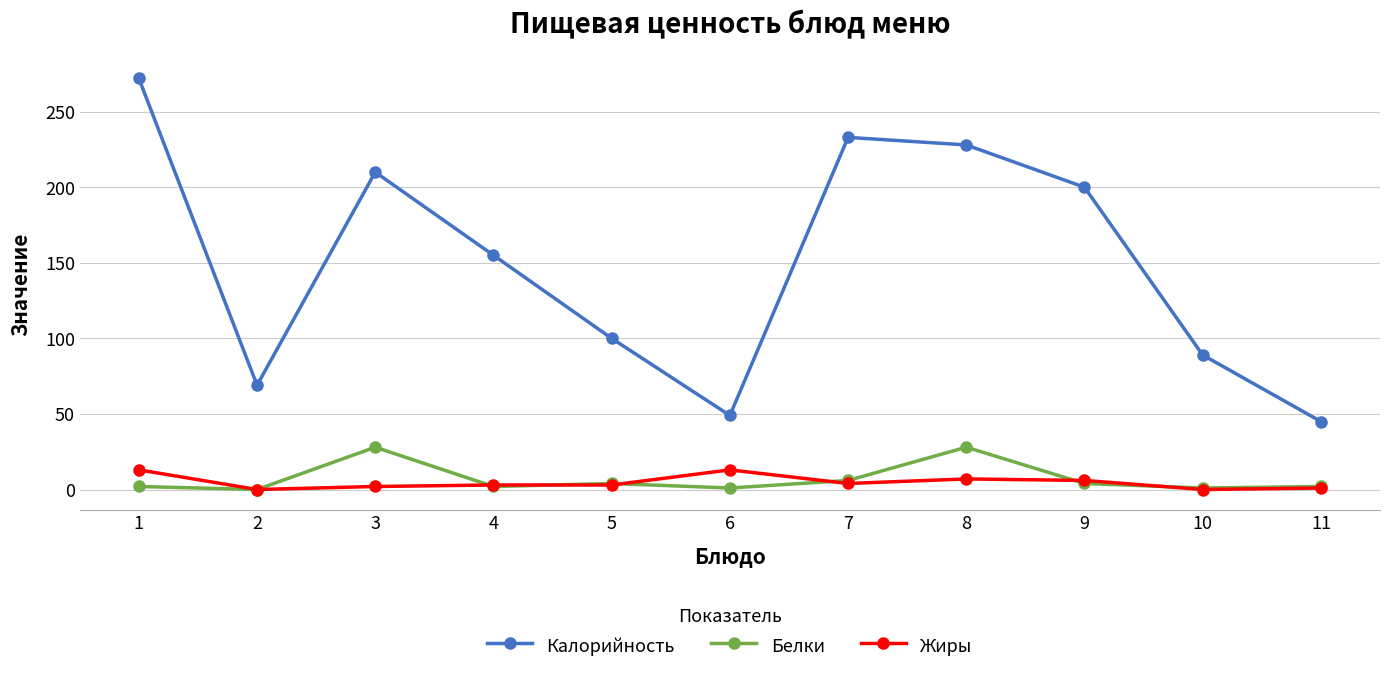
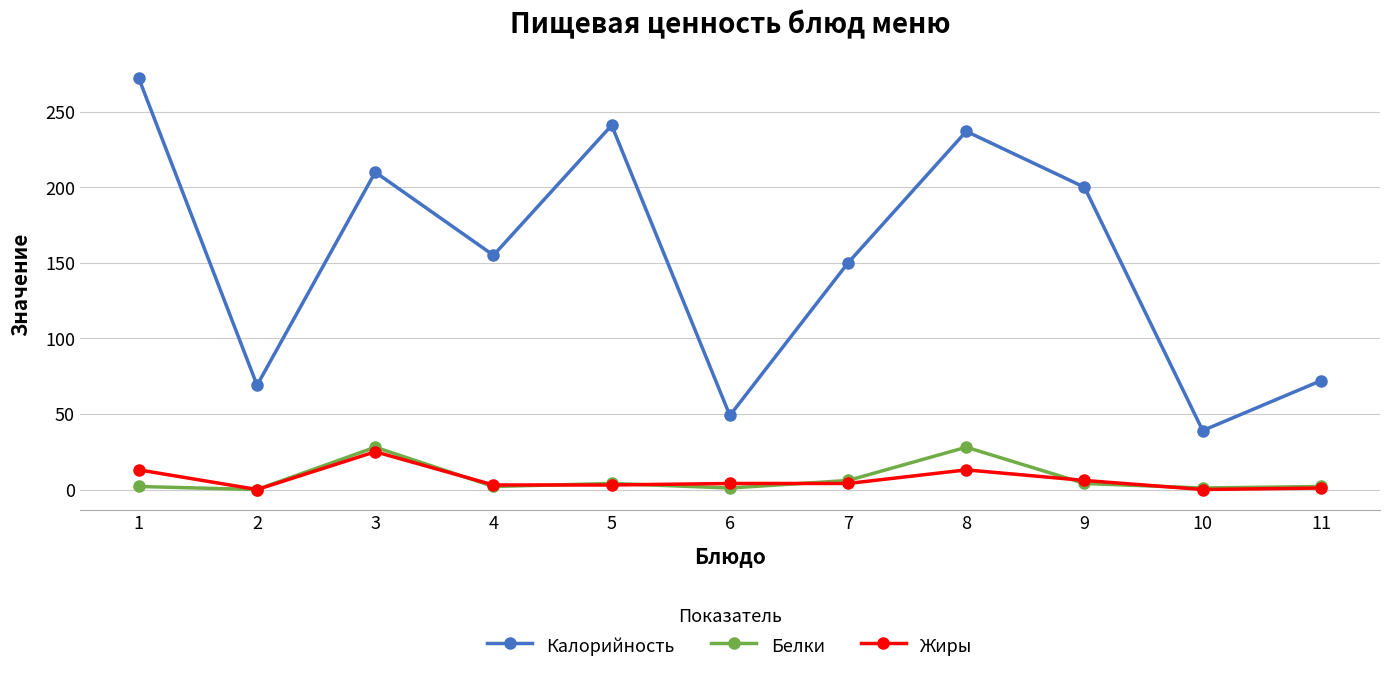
  {
    "Калорийность": {
      "1": 272,
      "2": 69,
      "3": 210,
      "4": 155,
-     "5": 100,
+     "5": 241,
      "6": 49,
-     "7": 233,
-     "8": 228,
+     "7": 150,
+     "8": 237,
      "9": 200,
-     "10": 89,
-     "11": 45
+     "10": 39,
+     "11": 72
    },
    "Белки": {
      "1": 2,
      "3": 28,
      "6": 1,
      "7": 6,
      "8": 28,
      "9": 4
    },
    "Жиры": {
      "1": 13,
-     "3": 2,
-     "6": 13,
+     "3": 25,
+     "6": 4,
      "7": 4,
-     "8": 7,
+     "8": 13,
      "9": 6
    }
  }
